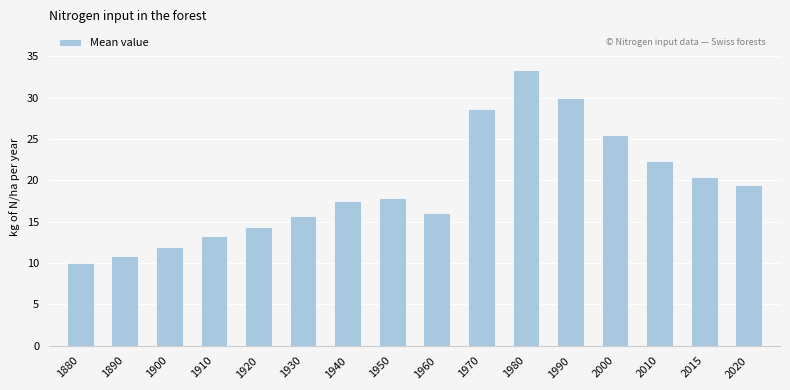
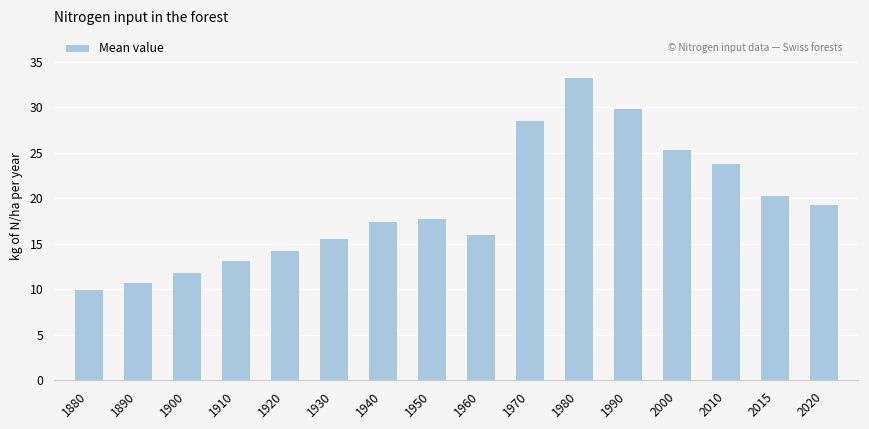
  {
    "1880": 10,
    "1890": 11,
    "1900": 12,
    "1910": 13,
    "1920": 14,
    "1930": 16,
    "1940": 18,
    "1950": 18,
    "1960": 16,
    "1970": 29,
    "1980": 33,
    "1990": 30,
    "2000": 25,
-   "2010": 22,
+   "2010": 24,
    "2015": 20,
    "2020": 19
  }
